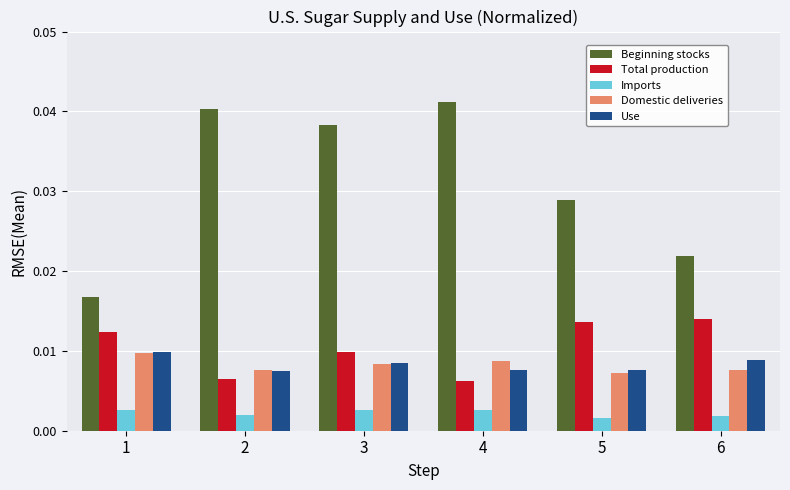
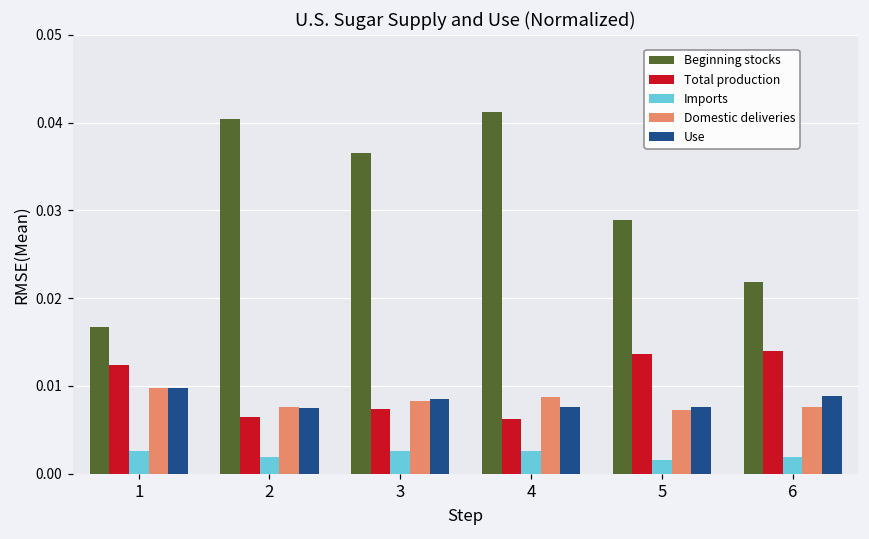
  {
    "Beginning stocks": {
      "1": 0.017,
      "2": 0.040,
-     "3": 0.038,
+     "3": 0.036,
      "4": 0.041,
      "5": 0.029,
      "6": 0.022
    },
    "Total production": {
      "1": 0.012,
      "2": 0.006,
-     "3": 0.010,
+     "3": 0.007,
      "4": 0.006,
      "5": 0.014,
      "6": 0.014
    },
    "Imports": {
      "1": 0.003,
      "2": 0.002,
      "3": 0.003,
      "4": 0.003,
      "5": 0.002,
      "6": 0.002
    },
    "Domestic deliveries": {
      "1": 0.010,
      "2": 0.008,
      "3": 0.008,
      "4": 0.009,
      "5": 0.007,
      "6": 0.008
    },
    "Use": {
      "1": 0.010,
      "2": 0.007,
      "3": 0.009,
      "4": 0.008,
      "5": 0.008,
      "6": 0.009
    }
  }
